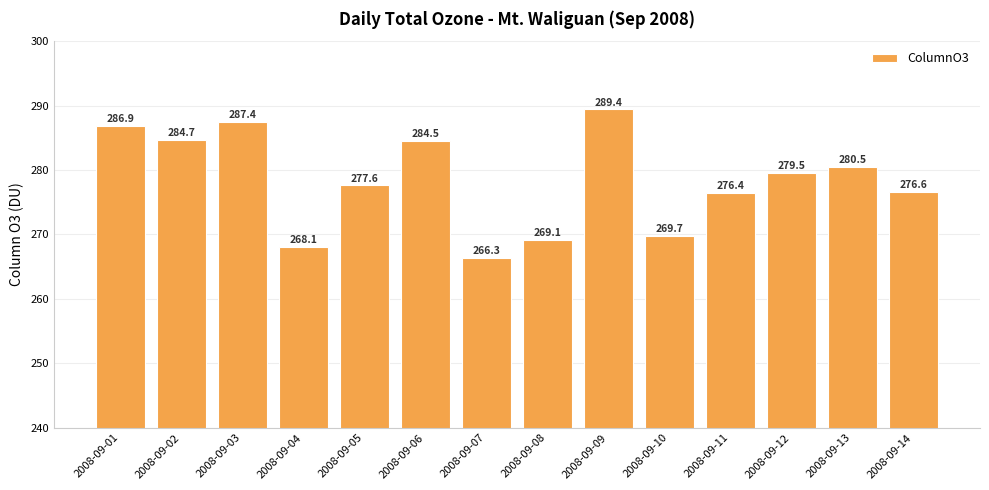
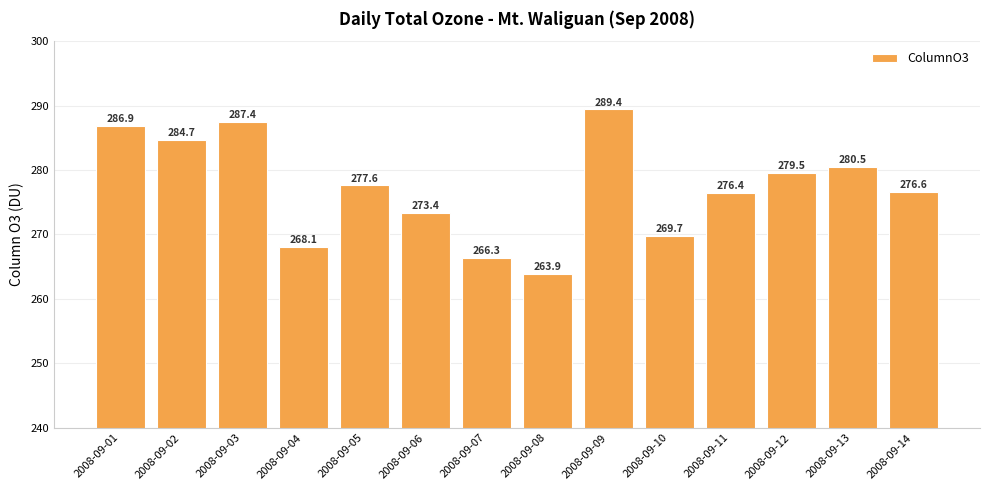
  {
    "2008-09-01": 286.9,
    "2008-09-02": 284.7,
    "2008-09-03": 287.4,
    "2008-09-04": 268.1,
    "2008-09-05": 277.6,
-   "2008-09-06": 284.5,
+   "2008-09-06": 273.4,
    "2008-09-07": 266.3,
-   "2008-09-08": 269.1,
+   "2008-09-08": 263.9,
    "2008-09-09": 289.4,
    "2008-09-10": 269.7,
    "2008-09-11": 276.4,
    "2008-09-12": 279.5,
    "2008-09-13": 280.5,
    "2008-09-14": 276.6
  }
